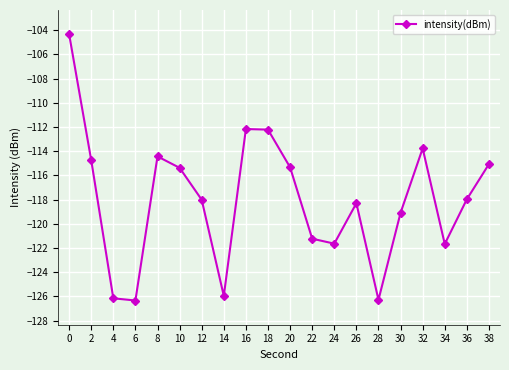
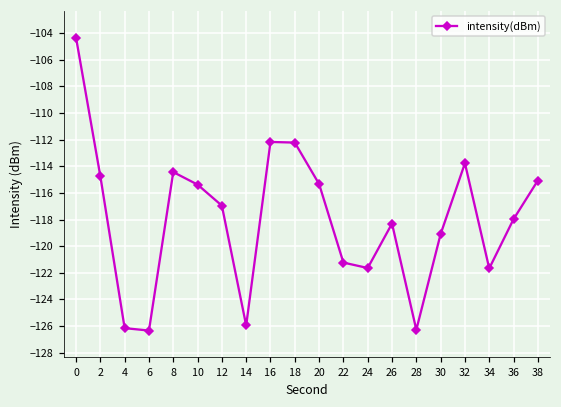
  {
    "0": -104.3,
    "2": -114.7,
    "4": -126.2,
    "6": -126.3,
    "8": -114.4,
    "10": -115.4,
-   "12": -118.0,
+   "12": -117.0,
    "14": -126.0,
    "16": -112.2,
    "18": -112.2,
    "20": -115.3,
    "22": -121.2,
    "24": -121.6,
    "26": -118.3,
    "28": -126.3,
    "30": -119.1,
    "32": -113.8,
    "34": -121.7,
    "36": -118.0,
    "38": -115.1
  }
